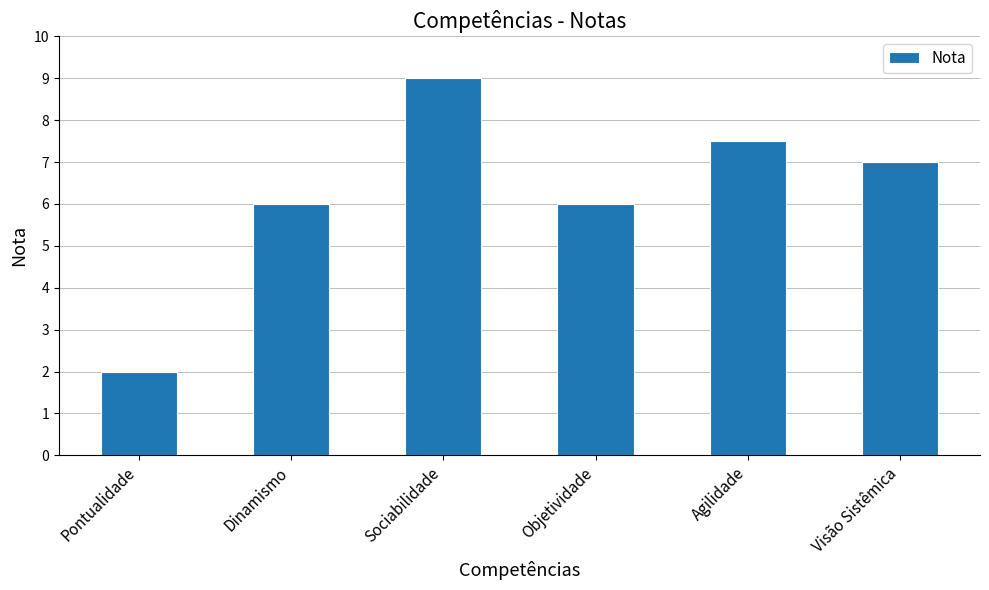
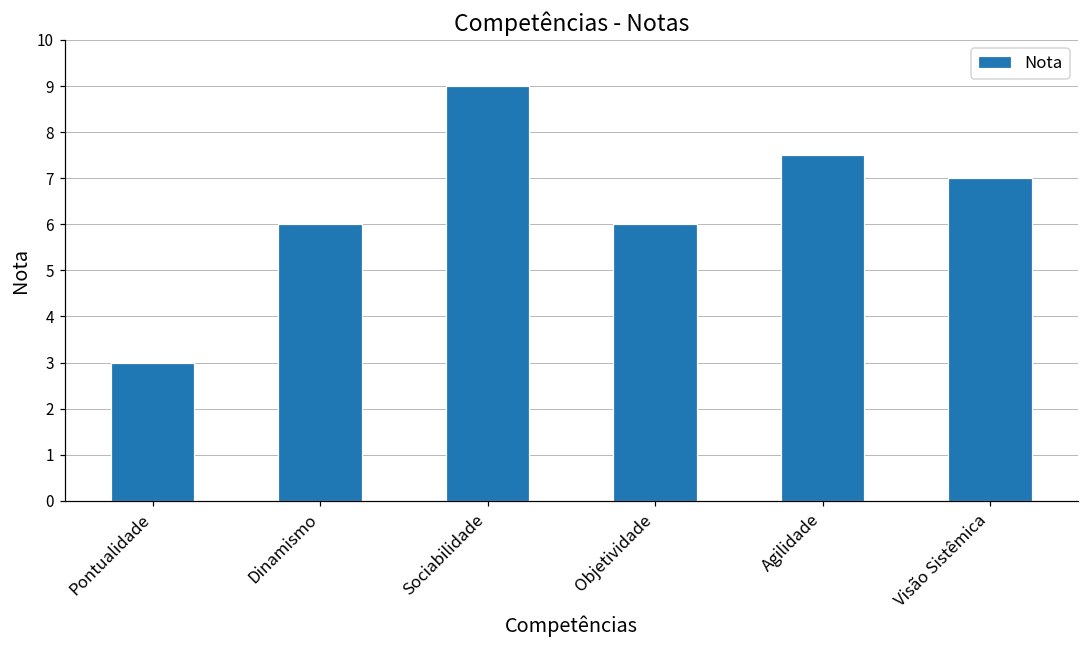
  {
-   "Pontualidade": 2,
+   "Pontualidade": 3,
    "Dinamismo": 6,
    "Sociabilidade": 9,
    "Objetividade": 6,
    "Agilidade": 7.5,
    "Visão Sistêmica": 7
  }
